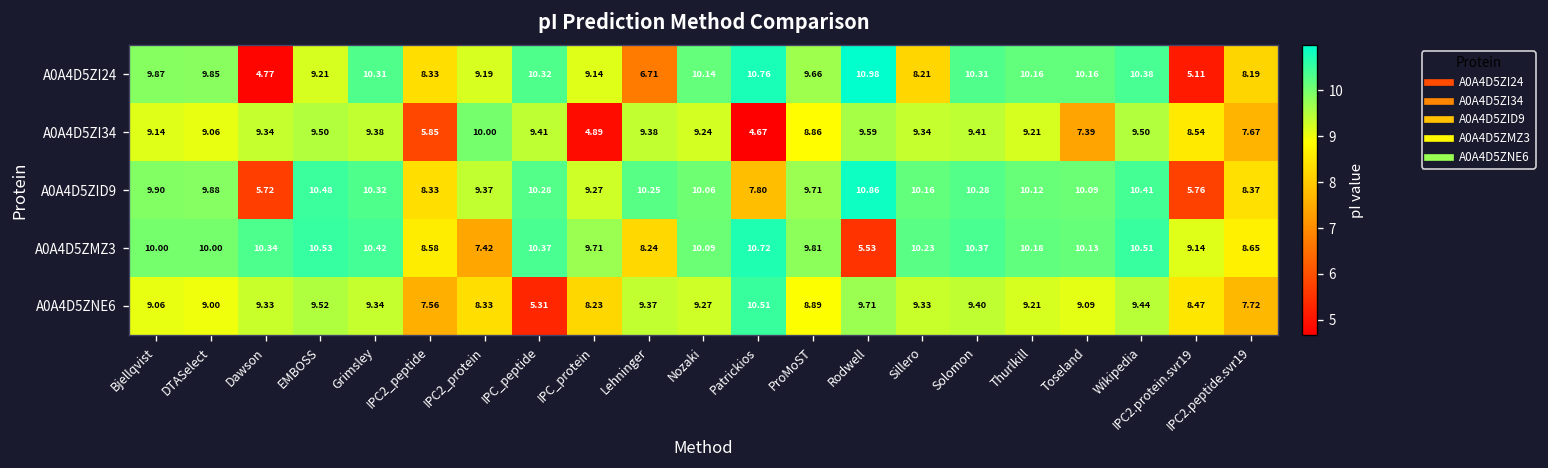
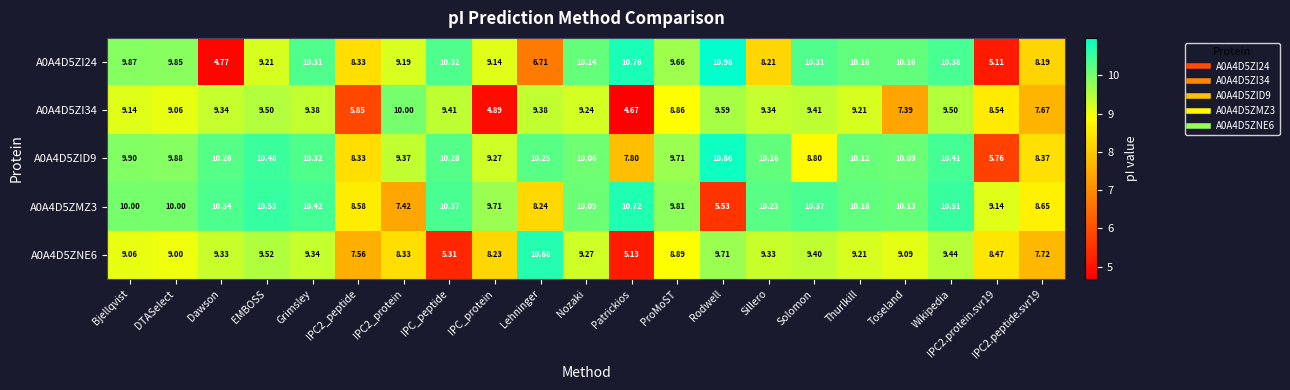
  {
    "A0A4D5ZI24": {
      "Bjellqvist": 9.87,
      "DTASelect": 9.85,
      "Dawson": 4.77,
      "EMBOSS": 9.21,
      "Grimsley": 10.31,
      "IPC2_peptide": 8.33,
      "IPC2_protein": 9.19,
      "IPC_peptide": 10.32,
      "IPC_protein": 9.14,
      "Lehninger": 6.71,
      "Nozaki": 10.14,
      "Patrickios": 10.76,
      "ProMoST": 9.66,
      "Rodwell": 10.98,
      "Sillero": 8.21,
      "Solomon": 10.31,
      "Thurlkill": 10.16,
      "Toseland": 10.16,
      "Wikipedia": 10.38,
      "IPC2.protein.svr19": 5.11,
      "IPC2.peptide.svr19": 8.19
    },
    "A0A4D5ZI34": {
      "Bjellqvist": 9.14,
      "DTASelect": 9.06,
      "Dawson": 9.34,
      "EMBOSS": 9.50,
      "Grimsley": 9.38,
      "IPC2_peptide": 5.85,
      "IPC2_protein": 10.00,
      "IPC_peptide": 9.41,
      "IPC_protein": 4.89,
      "Lehninger": 9.38,
      "Nozaki": 9.24,
      "Patrickios": 4.67,
      "ProMoST": 8.86,
      "Rodwell": 9.59,
      "Sillero": 9.34,
      "Solomon": 9.41,
      "Thurlkill": 9.21,
      "Toseland": 7.39,
      "Wikipedia": 9.50,
      "IPC2.protein.svr19": 8.54,
      "IPC2.peptide.svr19": 7.67
    },
    "A0A4D5ZID9": {
      "Bjellqvist": 9.90,
      "DTASelect": 9.88,
-     "Dawson": 5.72,
+     "Dawson": 10.26,
      "EMBOSS": 10.48,
      "Grimsley": 10.32,
      "IPC2_peptide": 8.33,
      "IPC2_protein": 9.37,
      "IPC_peptide": 10.28,
      "IPC_protein": 9.27,
      "Lehninger": 10.25,
      "Nozaki": 10.06,
      "Patrickios": 7.80,
      "ProMoST": 9.71,
      "Rodwell": 10.86,
      "Sillero": 10.16,
-     "Solomon": 10.28,
+     "Solomon": 8.80,
      "Thurlkill": 10.12,
      "Toseland": 10.09,
      "Wikipedia": 10.41,
      "IPC2.protein.svr19": 5.76,
      "IPC2.peptide.svr19": 8.37
    },
    "A0A4D5ZMZ3": {
      "Bjellqvist": 10.00,
      "DTASelect": 10.00,
      "Dawson": 10.34,
      "EMBOSS": 10.53,
      "Grimsley": 10.42,
      "IPC2_peptide": 8.58,
      "IPC2_protein": 7.42,
      "IPC_peptide": 10.37,
      "IPC_protein": 9.71,
      "Lehninger": 8.24,
      "Nozaki": 10.09,
      "Patrickios": 10.72,
      "ProMoST": 9.81,
      "Rodwell": 5.53,
      "Sillero": 10.23,
      "Solomon": 10.37,
      "Thurlkill": 10.18,
      "Toseland": 10.13,
      "Wikipedia": 10.51,
      "IPC2.protein.svr19": 9.14,
      "IPC2.peptide.svr19": 8.65
    },
    "A0A4D5ZNE6": {
      "Bjellqvist": 9.06,
      "DTASelect": 9.00,
      "Dawson": 9.33,
      "EMBOSS": 9.52,
      "Grimsley": 9.34,
      "IPC2_peptide": 7.56,
      "IPC2_protein": 8.33,
      "IPC_peptide": 5.31,
      "IPC_protein": 8.23,
-     "Lehninger": 9.37,
+     "Lehninger": 10.68,
      "Nozaki": 9.27,
-     "Patrickios": 10.51,
+     "Patrickios": 5.13,
      "ProMoST": 8.89,
      "Rodwell": 9.71,
      "Sillero": 9.33,
      "Solomon": 9.40,
      "Thurlkill": 9.21,
      "Toseland": 9.09,
      "Wikipedia": 9.44,
      "IPC2.protein.svr19": 8.47,
      "IPC2.peptide.svr19": 7.72
    }
  }
